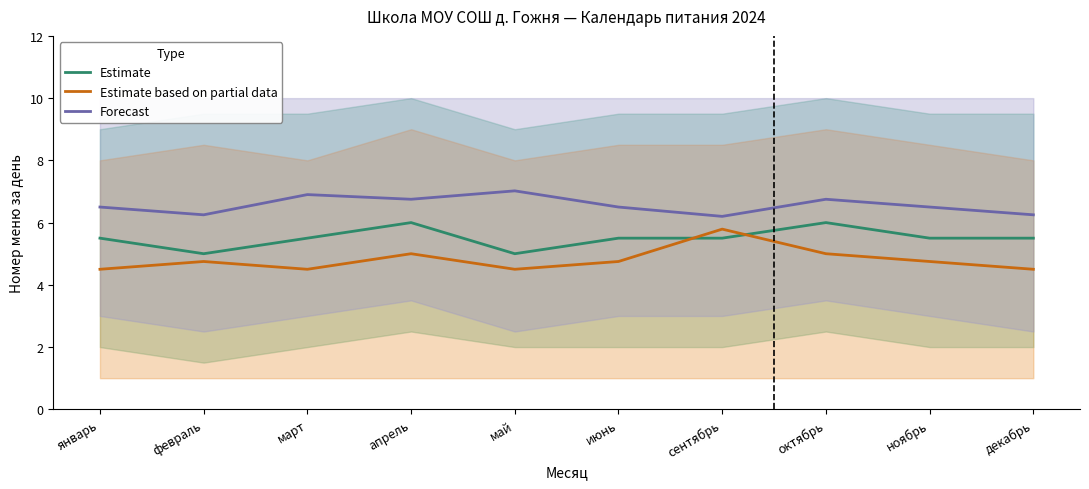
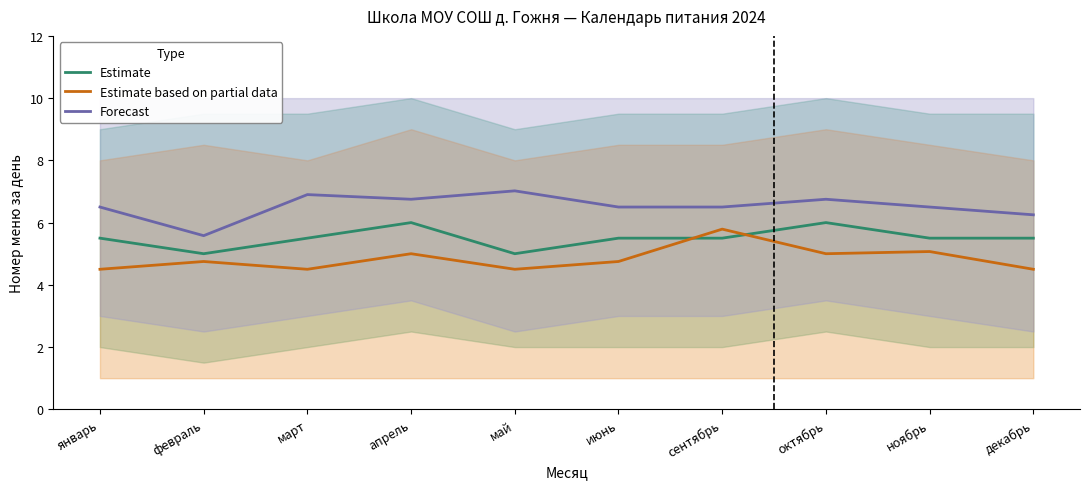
  {
    "Estimate based on partial data": {
      "январь": 4.5,
      "февраль": 4.8,
      "март": 4.5,
      "апрель": 5.0,
      "май": 4.5,
      "июнь": 4.8,
      "сентябрь": 5.8,
      "октябрь": 5.0,
-     "ноябрь": 4.8,
+     "ноябрь": 5.1,
      "декабрь": 4.5
    },
    "Forecast": {
      "январь": 6.5,
-     "февраль": 6.3,
+     "февраль": 5.6,
      "март": 6.9,
      "апрель": 6.8,
      "май": 7.0,
      "июнь": 6.5,
-     "сентябрь": 6.2,
+     "сентябрь": 6.5,
      "октябрь": 6.8,
      "ноябрь": 6.5,
      "декабрь": 6.3
    }
  }
